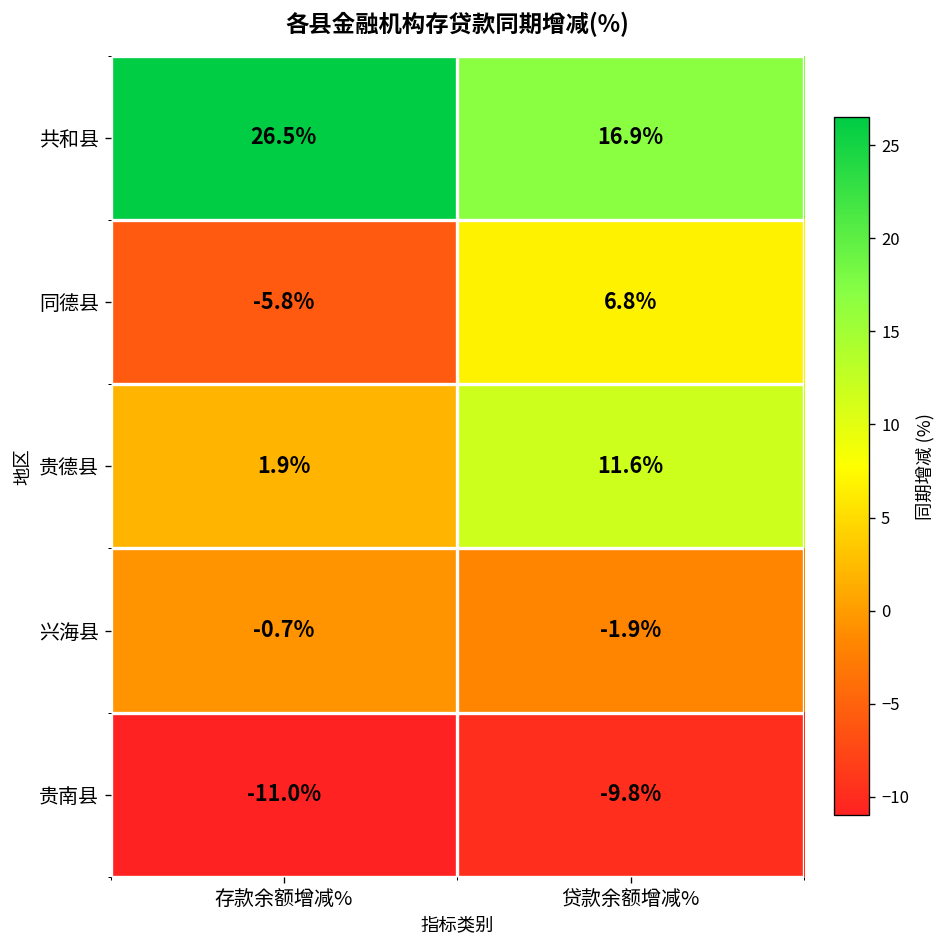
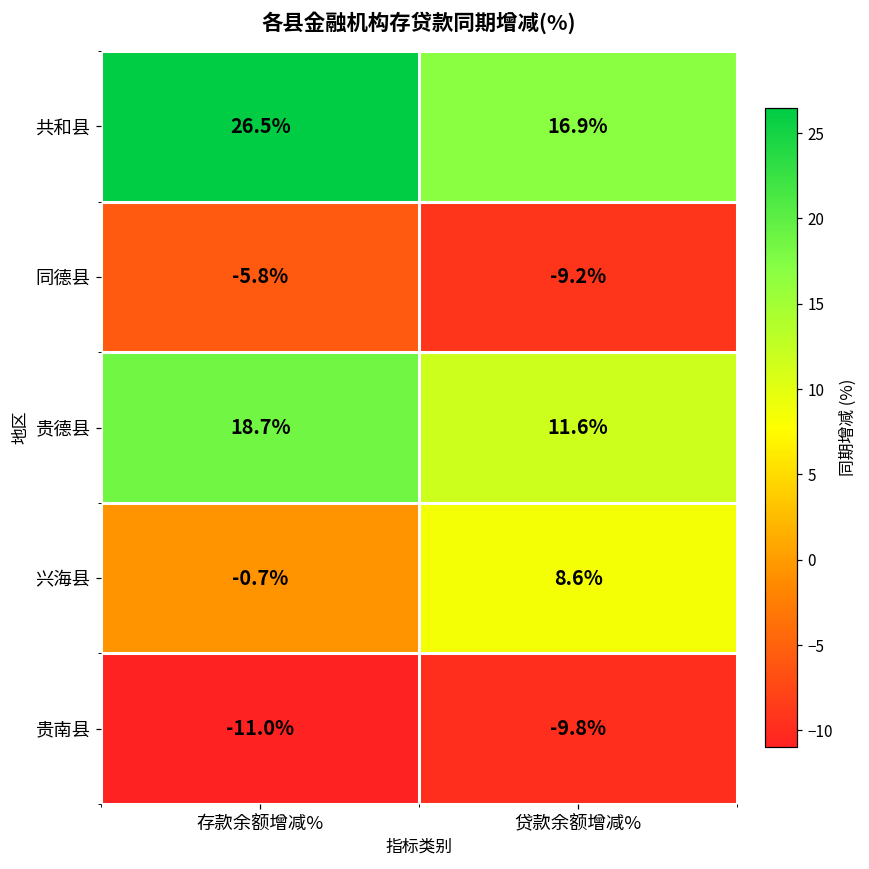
  {
    "共和县": {
      "存款余额增减%": "26.5%",
      "贷款余额增减%": "16.9%"
    },
    "同德县": {
      "存款余额增减%": "-5.8%",
-     "贷款余额增减%": "6.8%"
+     "贷款余额增减%": "-9.2%"
    },
    "贵德县": {
-     "存款余额增减%": "1.9%",
+     "存款余额增减%": "18.7%",
      "贷款余额增减%": "11.6%"
    },
    "兴海县": {
      "存款余额增减%": "-0.7%",
-     "贷款余额增减%": "-1.9%"
+     "贷款余额增减%": "8.6%"
    },
    "贵南县": {
      "存款余额增减%": "-11.0%",
      "贷款余额增减%": "-9.8%"
    }
  }
